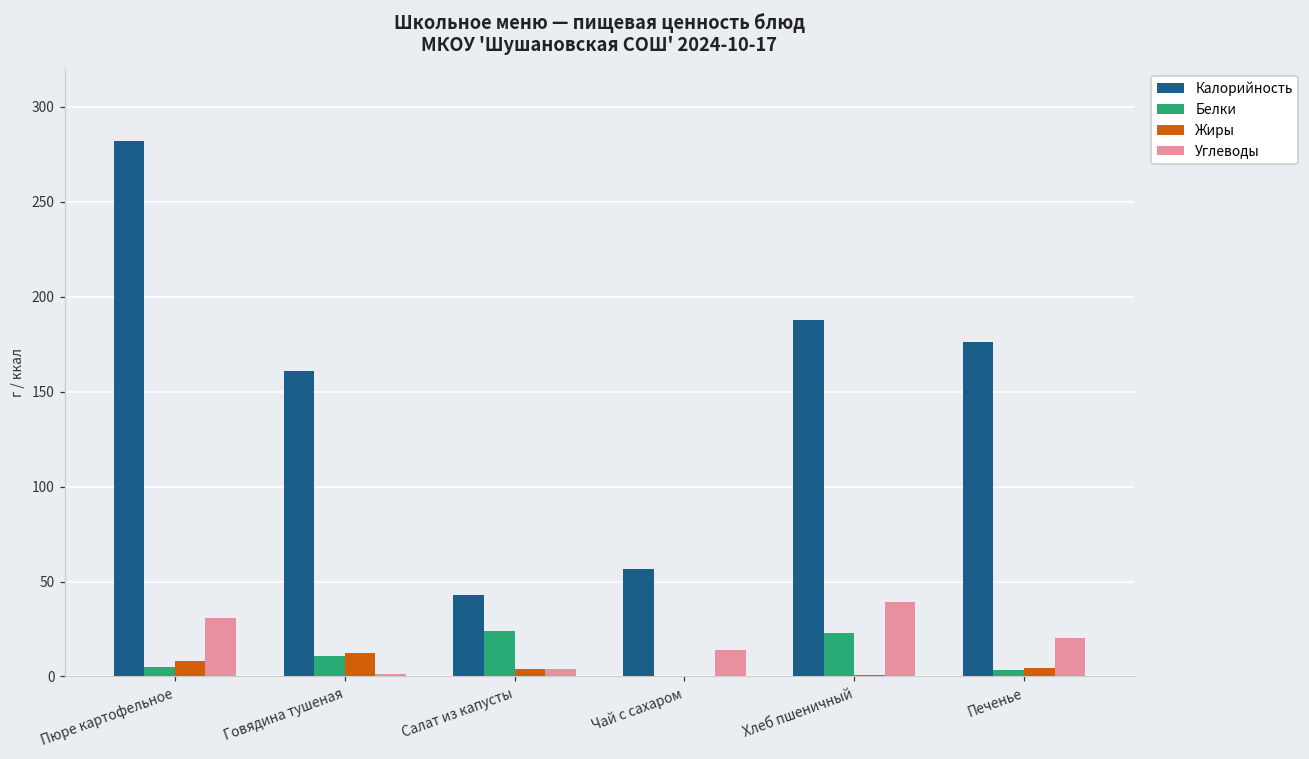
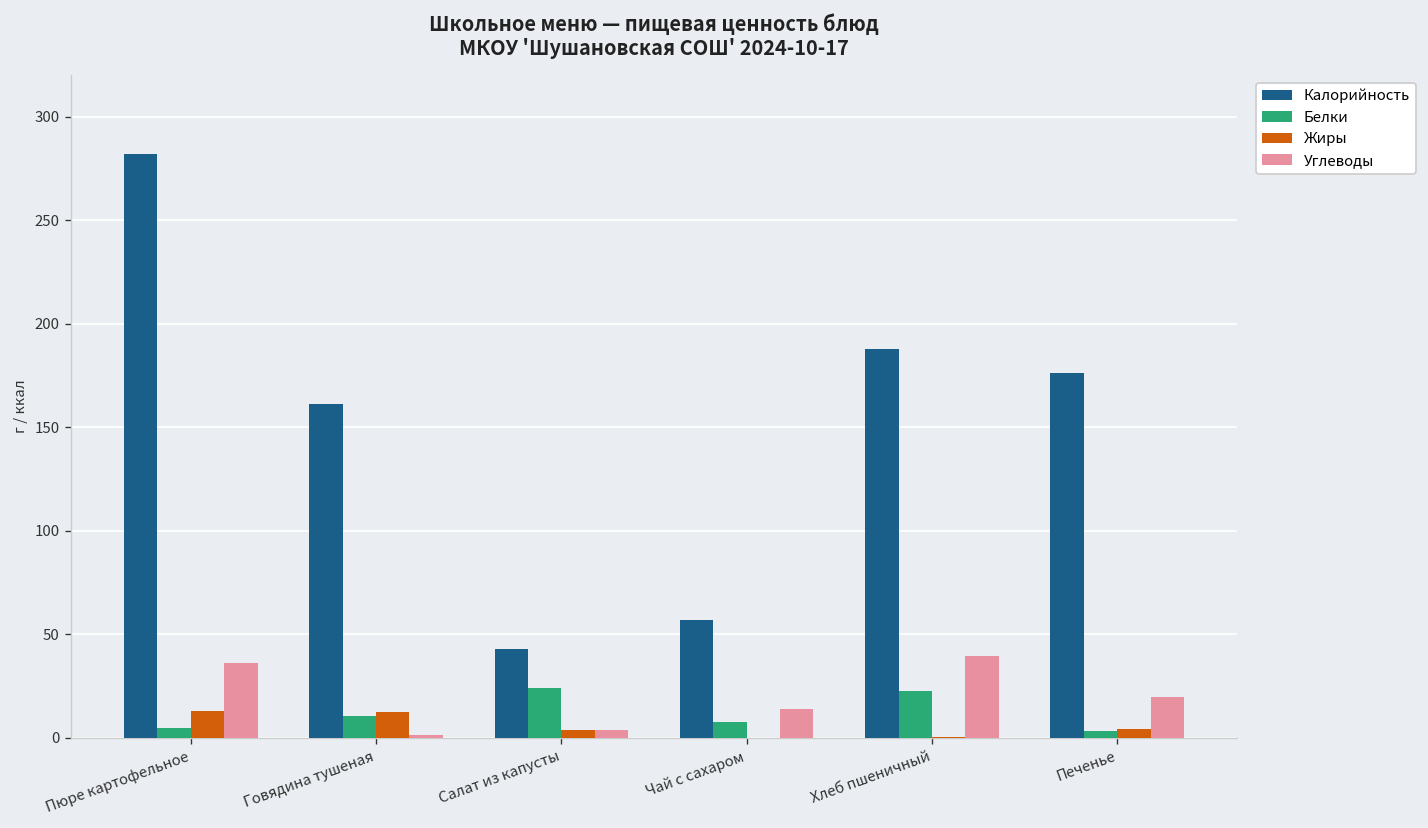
  {
    "Калорийность": {
      "Пюре картофельное": 282,
      "Говядина тушеная": 161,
      "Салат из капусты": 43,
      "Чай с сахаром": 57,
      "Хлеб пшеничный": 188,
      "Печенье": 176
    },
    "Белки": {
      "Пюре картофельное": 5,
      "Говядина тушеная": 11,
      "Салат из капусты": 24,
-     "Чай с сахаром": 0,
+     "Чай с сахаром": 8,
      "Хлеб пшеничный": 23,
      "Печенье": 3
    },
    "Жиры": {
-     "Пюре картофельное": 8,
+     "Пюре картофельное": 13,
      "Говядина тушеная": 12,
      "Салат из капусты": 4,
      "Чай с сахаром": 0,
      "Печенье": 4
    },
    "Углеводы": {
-     "Пюре картофельное": 31,
+     "Пюре картофельное": 36,
      "Говядина тушеная": 1,
      "Салат из капусты": 4,
      "Чай с сахаром": 14,
      "Хлеб пшеничный": 39,
      "Печенье": 20
    }
  }
